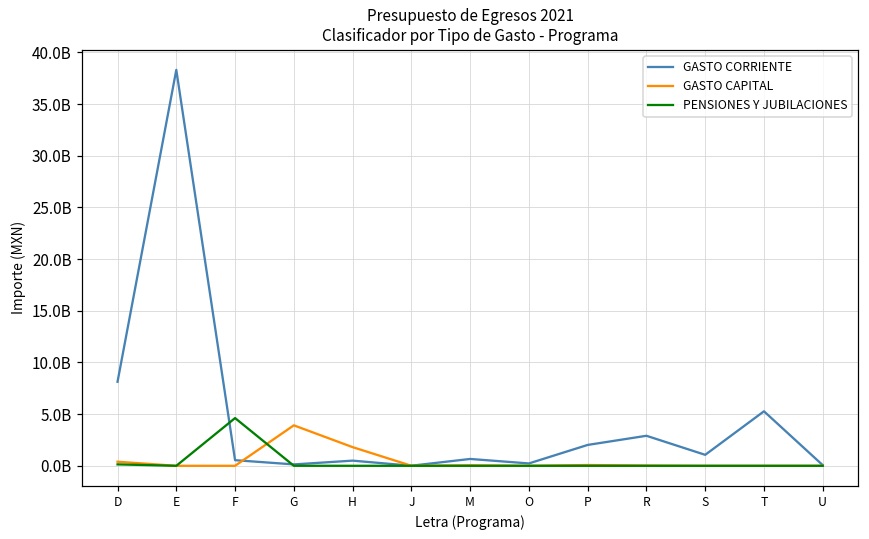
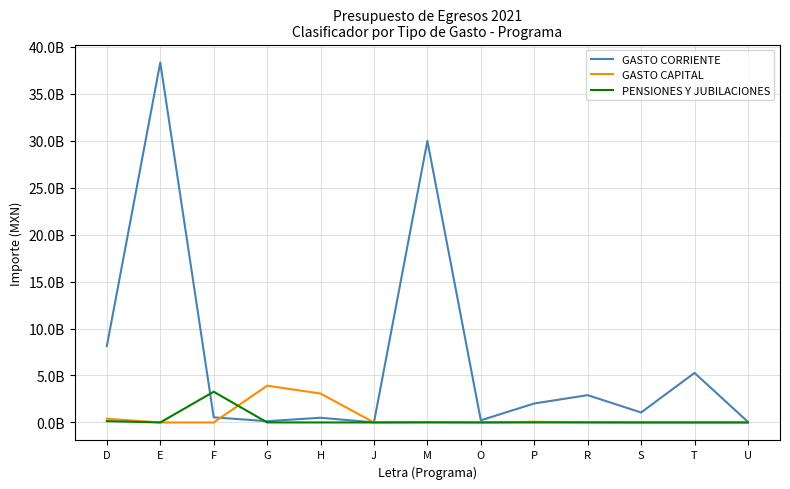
  {
    "GASTO CORRIENTE": {
      "D": 8000000000,
      "E": 38000000000,
      "F": 1000000000,
      "H": 1000000000,
-     "M": 1000000000,
+     "M": 30000000000,
      "P": 2000000000,
      "R": 3000000000,
      "S": 1000000000,
      "T": 5000000000
    },
    "GASTO CAPITAL": {
      "F": 0,
      "G": 4000000000,
-     "H": 2000000000
+     "H": 3000000000
    },
    "PENSIONES Y JUBILACIONES": {
-     "F": 5000000000,
+     "F": 3000000000,
      "H": 0
    }
  }
